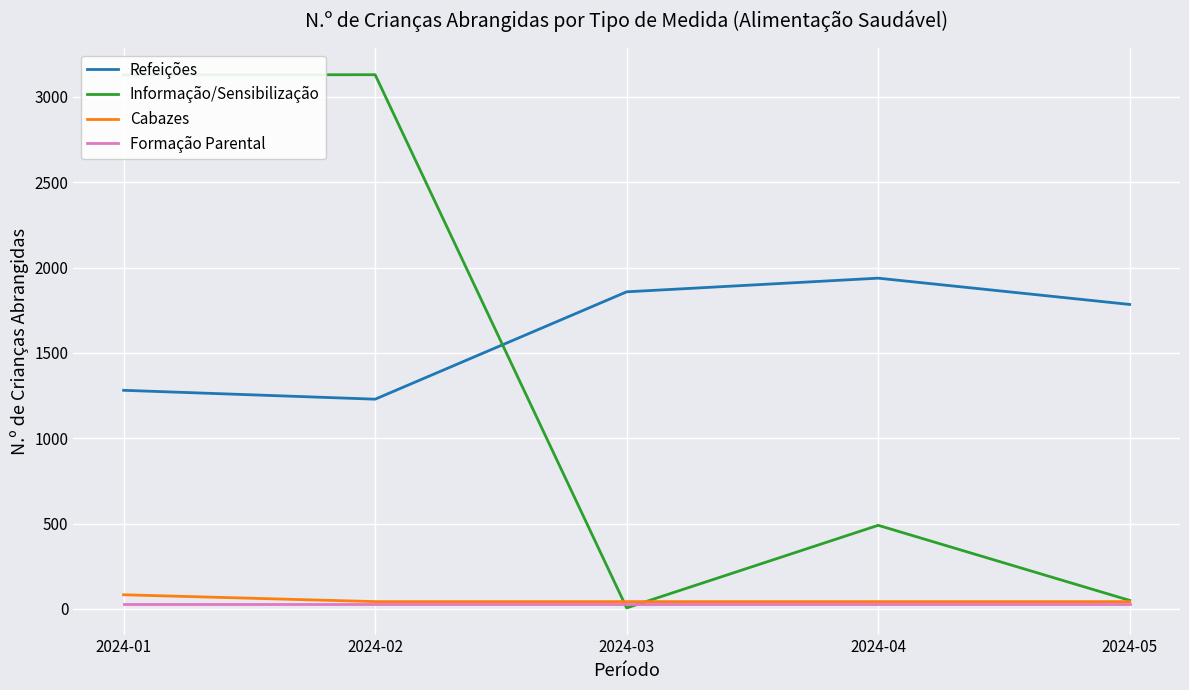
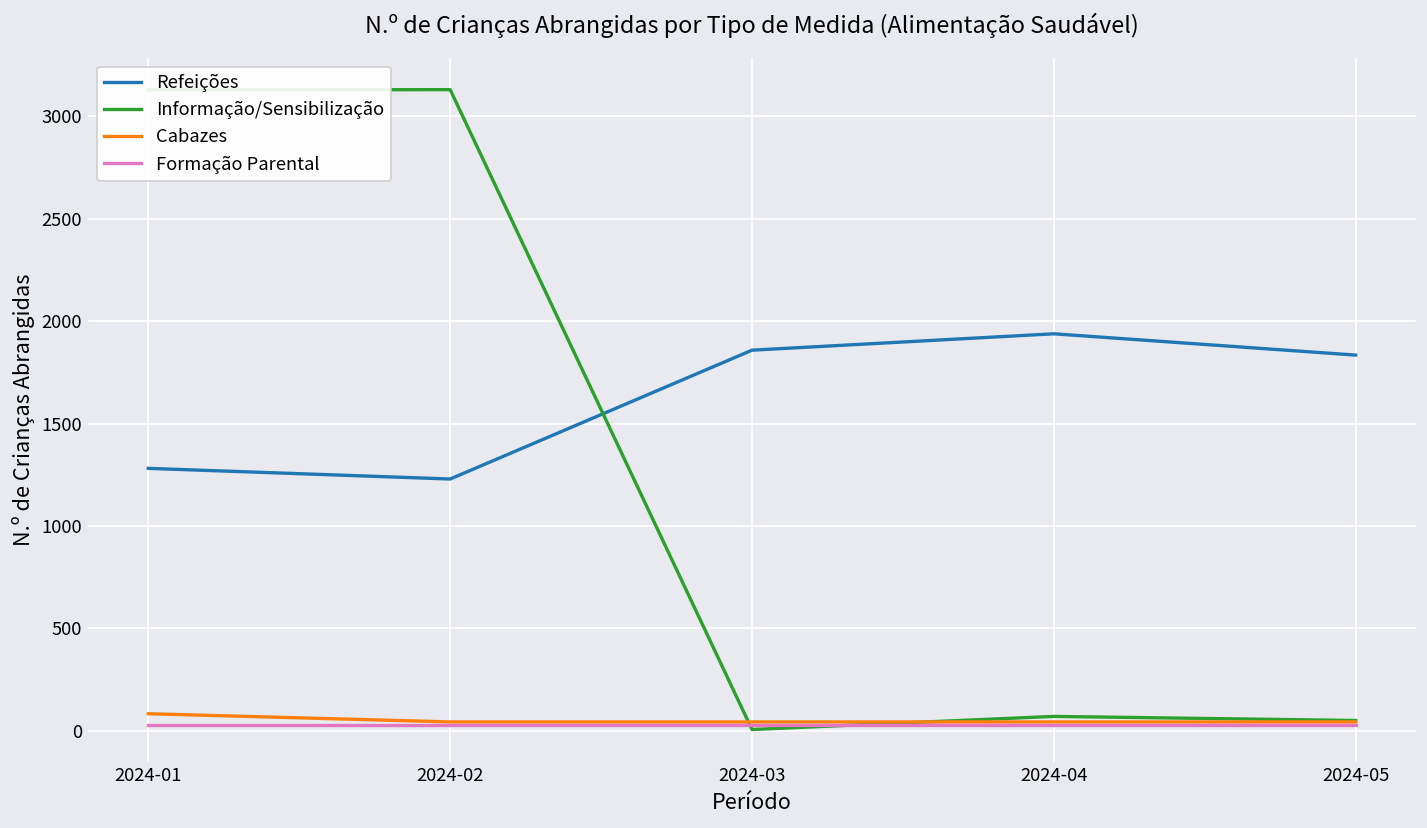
  {
    "Refeições": {
      "2024-01": 1280,
      "2024-02": 1230,
      "2024-03": 1860,
      "2024-04": 1940,
-     "2024-05": 1780
+     "2024-05": 1830
    },
    "Informação/Sensibilização": {
      "2024-02": 3130,
      "2024-03": 10,
-     "2024-04": 490
+     "2024-04": 70
    },
    "Cabazes": {
      "2024-01": 80
    },
    "Formação Parental": {
      "2024-01": 30
    }
  }
